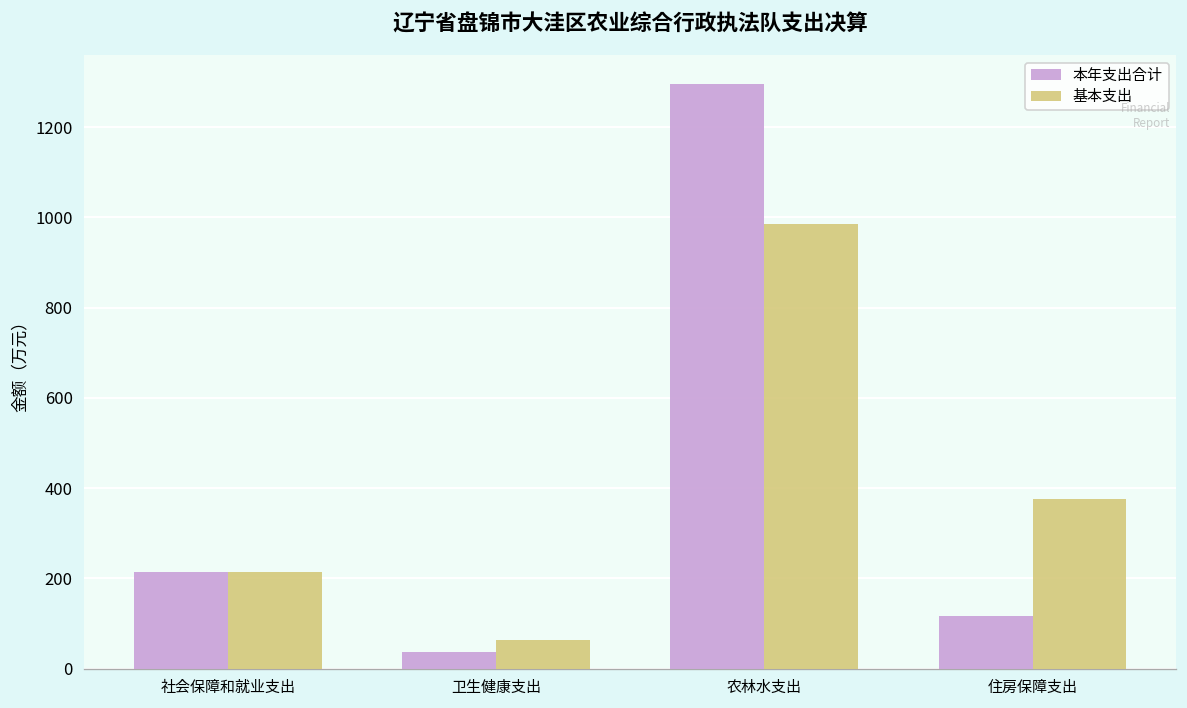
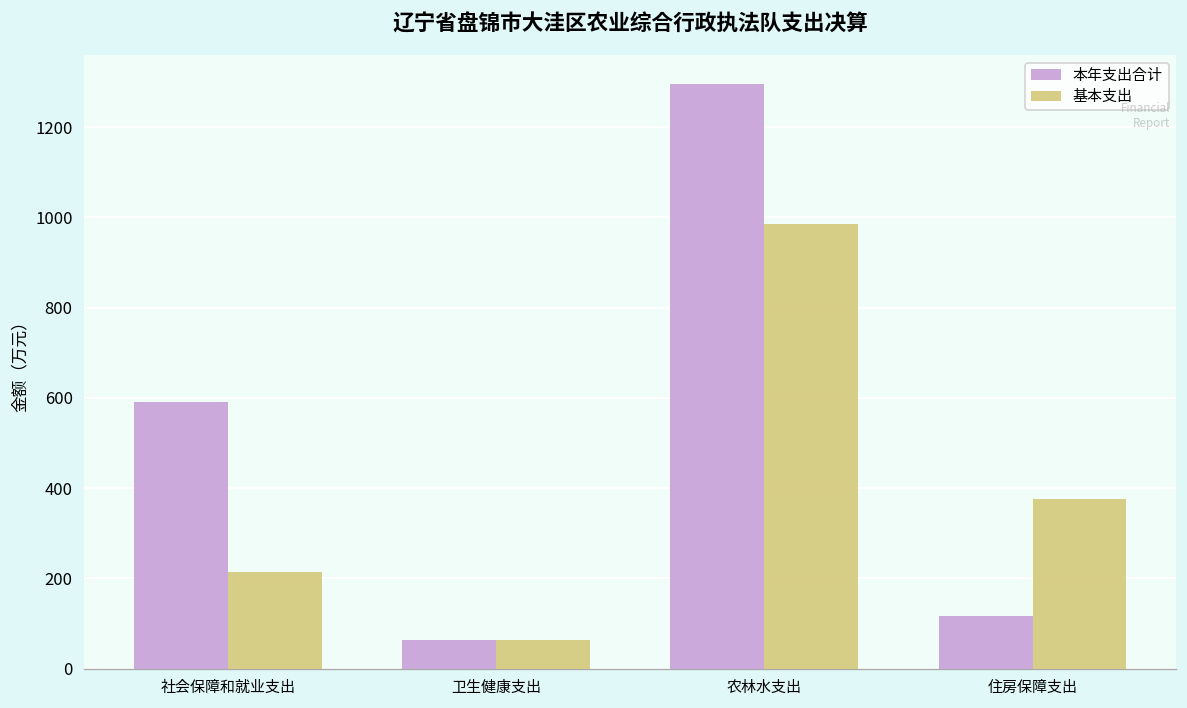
  {
    "本年支出合计": {
-     "社会保障和就业支出": 210,
-     "卫生健康支出": 40,
+     "社会保障和就业支出": 590,
+     "卫生健康支出": 60,
      "农林水支出": 1300,
      "住房保障支出": 120
    },
    "基本支出": {
      "社会保障和就业支出": 210,
      "卫生健康支出": 60,
      "农林水支出": 980,
      "住房保障支出": 380
    }
  }
